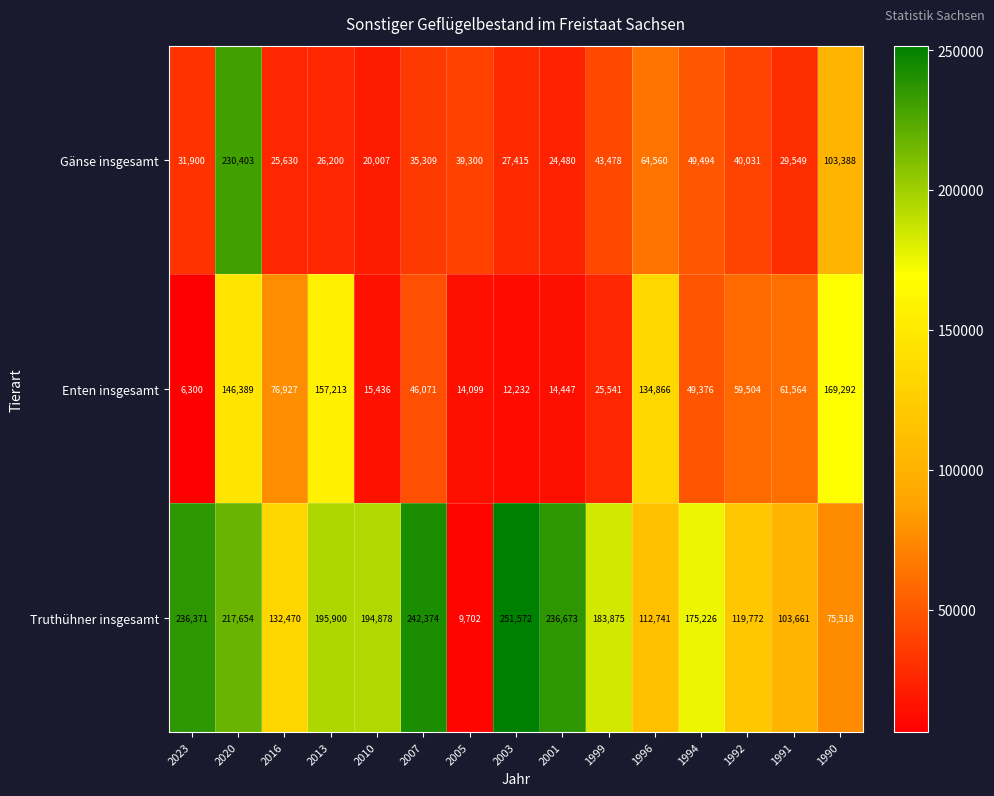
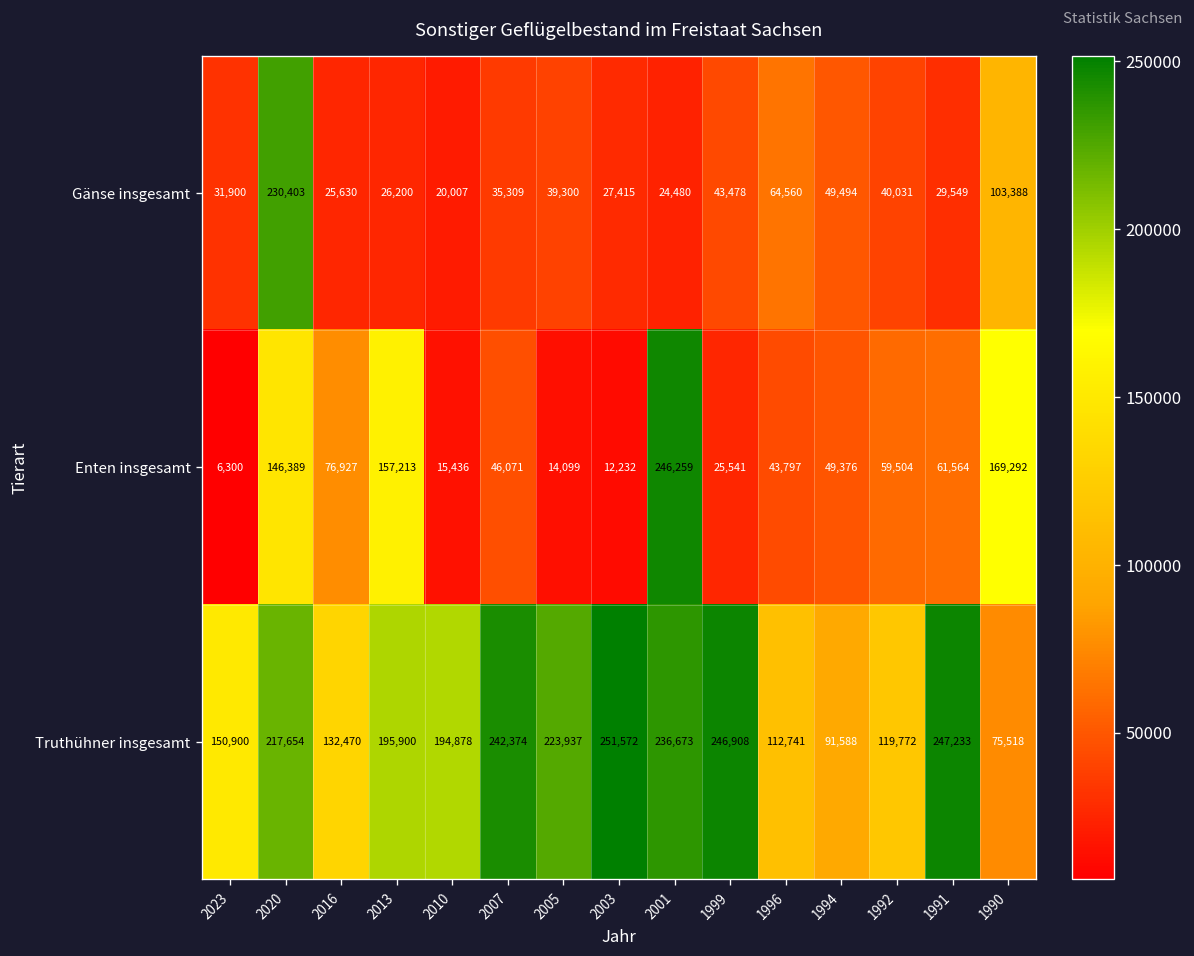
  {
    "Gänse insgesamt": {
      "2023": "31,900",
      "2020": "230,403",
      "2016": "25,630",
      "2013": "26,200",
      "2010": "20,007",
      "2007": "35,309",
      "2005": "39,300",
      "2003": "27,415",
      "2001": "24,480",
      "1999": "43,478",
      "1996": "64,560",
      "1994": "49,494",
      "1992": "40,031",
      "1991": "29,549",
      "1990": "103,388"
    },
    "Enten insgesamt": {
      "2023": "6,300",
      "2020": "146,389",
      "2016": "76,927",
      "2013": "157,213",
      "2010": "15,436",
      "2007": "46,071",
      "2005": "14,099",
      "2003": "12,232",
-     "2001": "14,447",
+     "2001": "246,259",
      "1999": "25,541",
-     "1996": "134,866",
+     "1996": "43,797",
      "1994": "49,376",
      "1992": "59,504",
      "1991": "61,564",
      "1990": "169,292"
    },
    "Truthühner insgesamt": {
-     "2023": "236,371",
+     "2023": "150,900",
      "2020": "217,654",
      "2016": "132,470",
      "2013": "195,900",
      "2010": "194,878",
      "2007": "242,374",
-     "2005": "9,702",
+     "2005": "223,937",
      "2003": "251,572",
      "2001": "236,673",
-     "1999": "183,875",
+     "1999": "246,908",
      "1996": "112,741",
-     "1994": "175,226",
+     "1994": "91,588",
      "1992": "119,772",
-     "1991": "103,661",
+     "1991": "247,233",
      "1990": "75,518"
    }
  }
